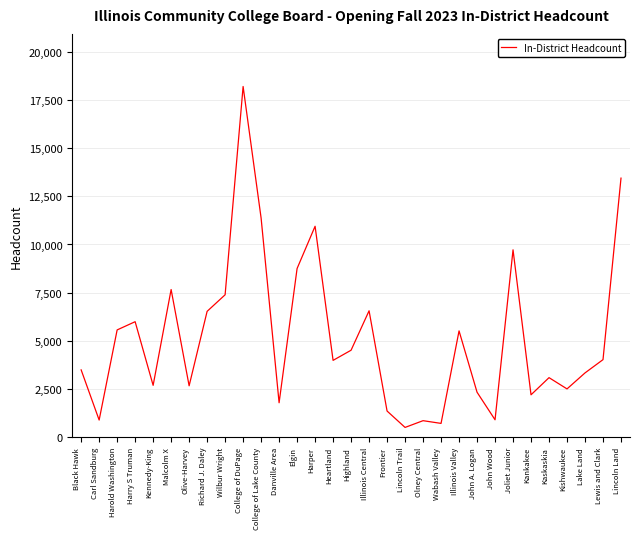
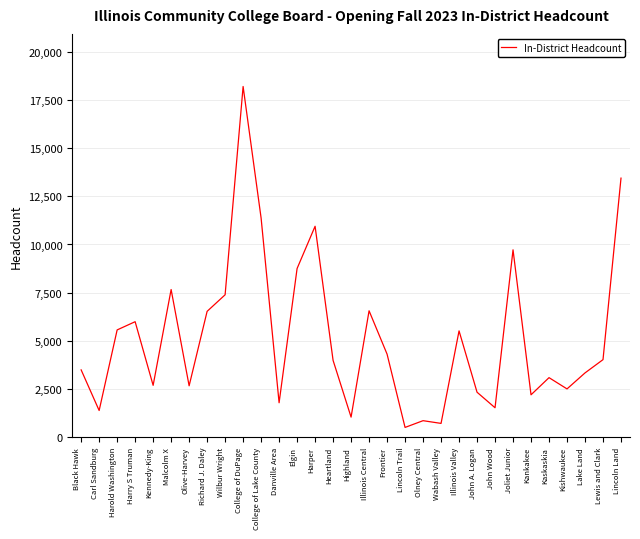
  {
    "Black Hawk": "3,500",
-   "Carl Sandburg": "900",
+   "Carl Sandburg": "1,400",
    "Harold Washington": "5,600",
    "Harry S Truman": "6,000",
    "Kennedy-King": "2,700",
    "Malcolm X": "7,700",
    "Olive-Harvey": "2,700",
    "Richard J. Daley": "6,500",
    "Wilbur Wright": "7,400",
    "College of DuPage": "18,200",
    "College of Lake County": "11,400",
    "Danville Area": "1,800",
    "Elgin": "8,800",
    "Harper": "10,900",
    "Heartland": "4,000",
-   "Highland": "4,500",
+   "Highland": "1,000",
    "Illinois Central": "6,600",
-   "Frontier": "1,400",
+   "Frontier": "4,300",
    "Lincoln Trail": "500",
    "Olney Central": "900",
    "Wabash Valley": "700",
    "Illinois Valley": "5,500",
    "John A. Logan": "2,300",
-   "John Wood": "900",
+   "John Wood": "1,500",
    "Joliet Junior": "9,700",
    "Kankakee": "2,200",
    "Kaskaskia": "3,100",
    "Kishwaukee": "2,500",
    "Lake Land": "3,300",
    "Lewis and Clark": "4,000",
    "Lincoln Land": "13,400"
  }
